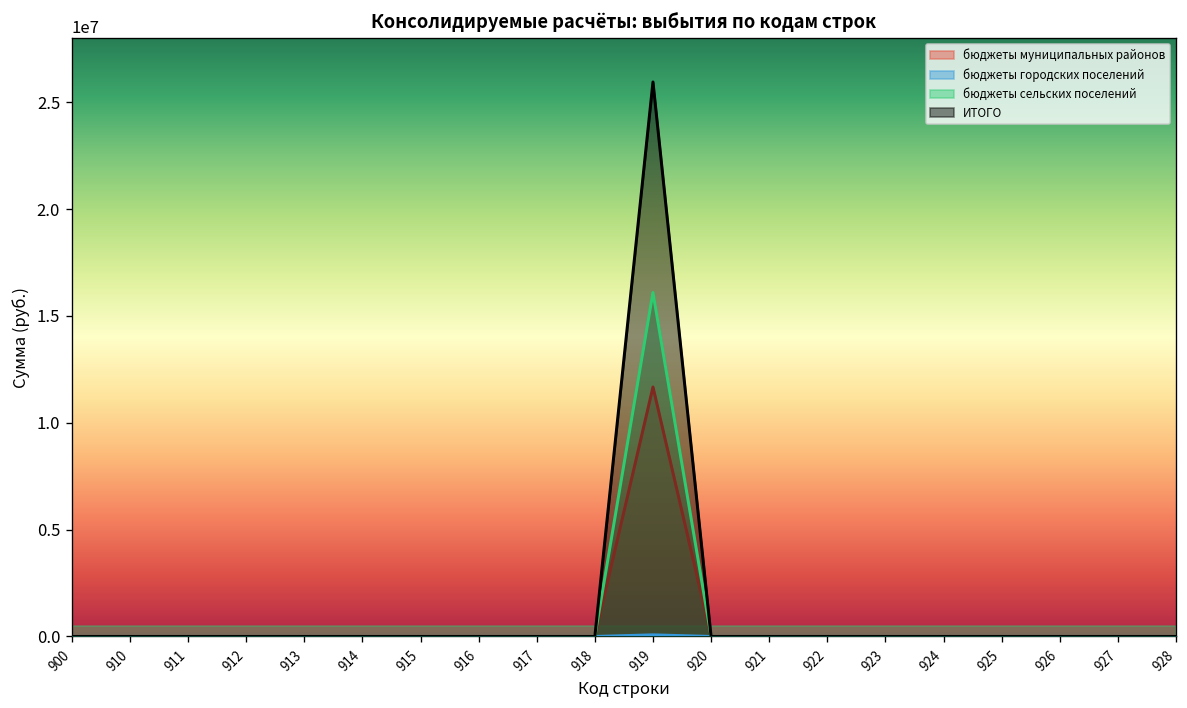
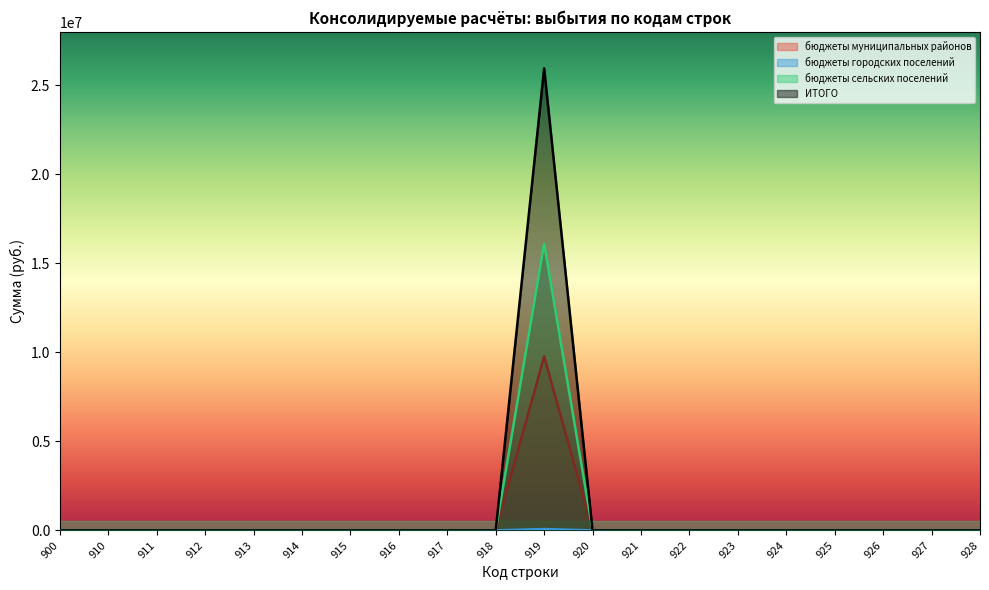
  {
    "бюджеты муниципальных районов": {
-     "919": 11700000
+     "919": 9800000
    },
    "бюджеты городских поселений": {
      "919": 100000
    },
    "бюджеты сельских поселений": {
      "919": 16100000
    },
    "ИТОГО": {
      "919": 26000000
    }
  }
